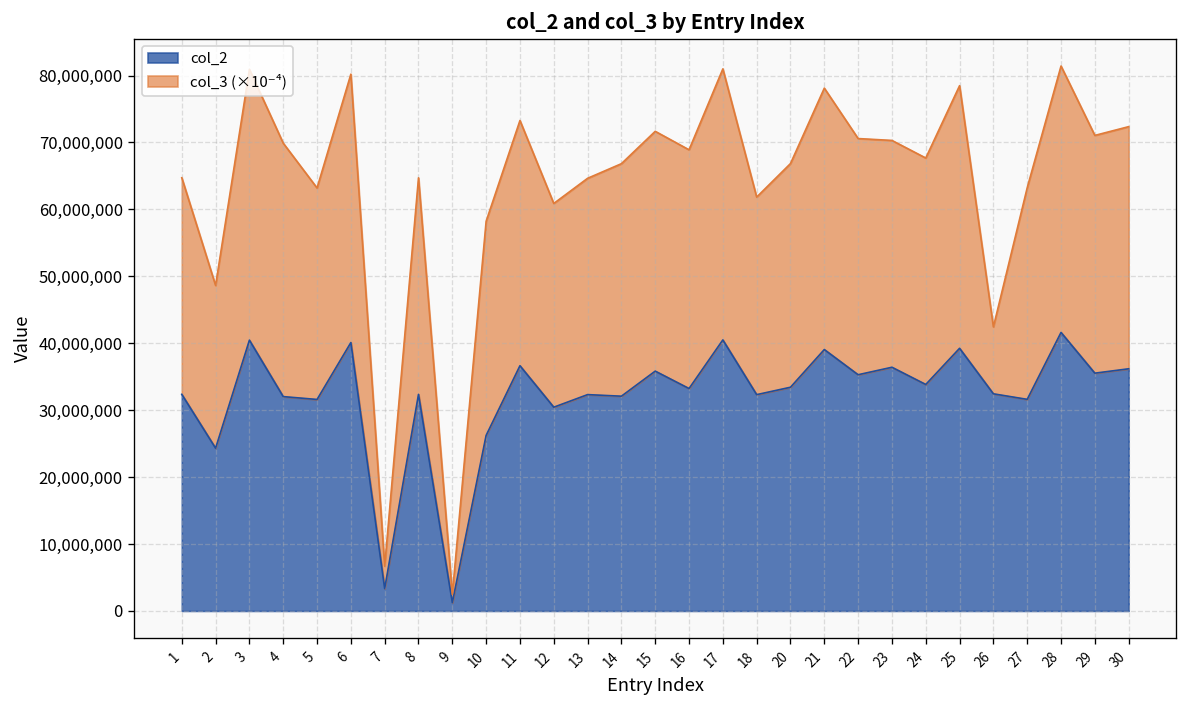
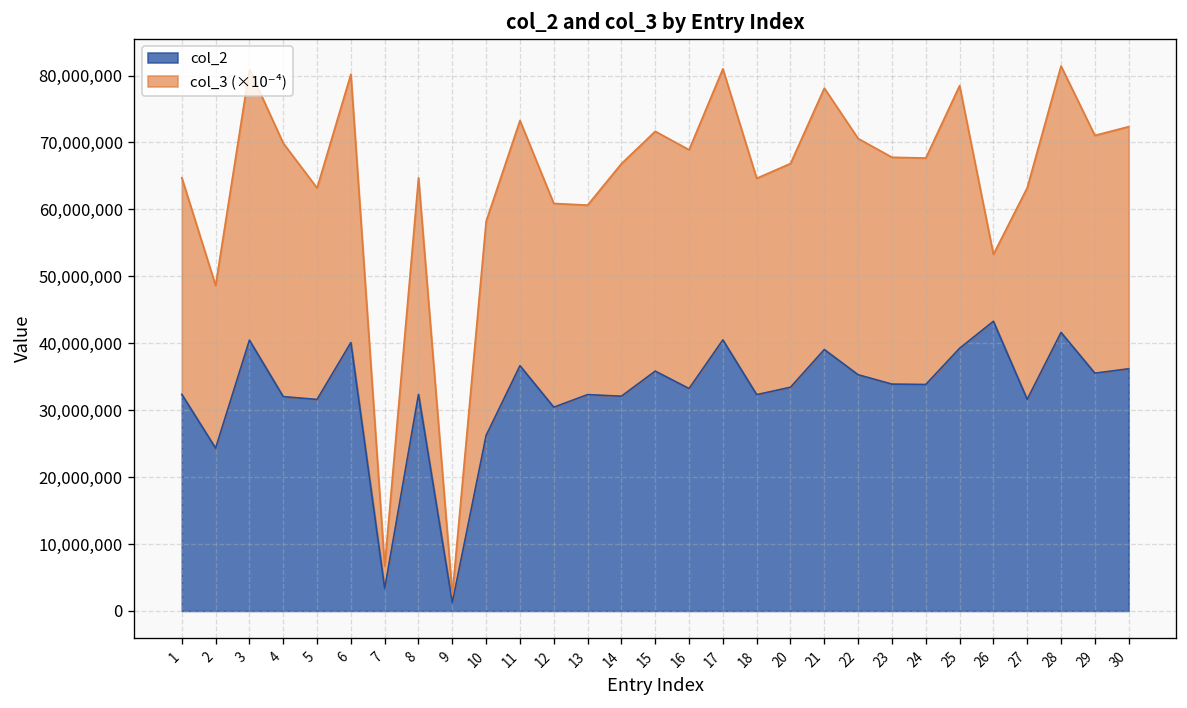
  {
    "col_2": {
      "1": "32,000,000",
      "2": "24,000,000",
      "3": "40,000,000",
      "4": "32,000,000",
      "5": "32,000,000",
      "6": "40,000,000",
      "7": "3,000,000",
      "8": "32,000,000",
      "9": "1,000,000",
      "10": "26,000,000",
      "11": "37,000,000",
      "12": "30,000,000",
      "13": "32,000,000",
      "14": "32,000,000",
      "15": "36,000,000",
      "16": "33,000,000",
      "17": "40,000,000",
      "18": "32,000,000",
      "20": "33,000,000",
      "21": "39,000,000",
      "22": "35,000,000",
-     "23": "36,000,000",
+     "23": "34,000,000",
      "24": "34,000,000",
      "25": "39,000,000",
-     "26": "32,000,000",
+     "26": "43,000,000",
      "27": "32,000,000",
      "28": "42,000,000",
      "29": "36,000,000",
      "30": "36,000,000"
    },
    "col_3 (×10⁻⁴)": {
      "1": "32,000,000",
      "2": "24,000,000",
      "4": "38,000,000",
      "5": "32,000,000",
      "6": "40,000,000",
      "7": "3,000,000",
      "8": "32,000,000",
      "9": "1,000,000",
      "10": "32,000,000",
      "11": "37,000,000",
      "12": "30,000,000",
-     "13": "32,000,000",
+     "13": "28,000,000",
      "14": "35,000,000",
      "15": "36,000,000",
      "16": "36,000,000",
      "17": "40,000,000",
-     "18": "30,000,000",
+     "18": "32,000,000",
      "20": "33,000,000",
      "21": "39,000,000",
      "22": "35,000,000",
      "23": "34,000,000",
      "24": "34,000,000",
      "25": "39,000,000",
      "26": "10,000,000",
      "27": "32,000,000",
      "28": "40,000,000",
      "29": "36,000,000",
      "30": "36,000,000"
    }
  }
